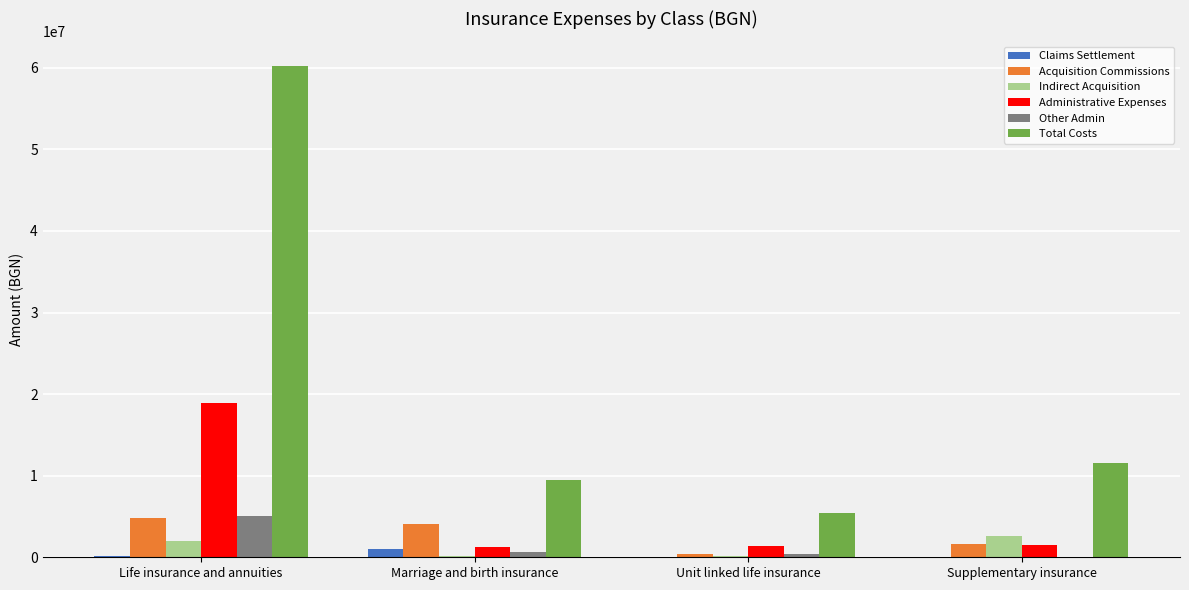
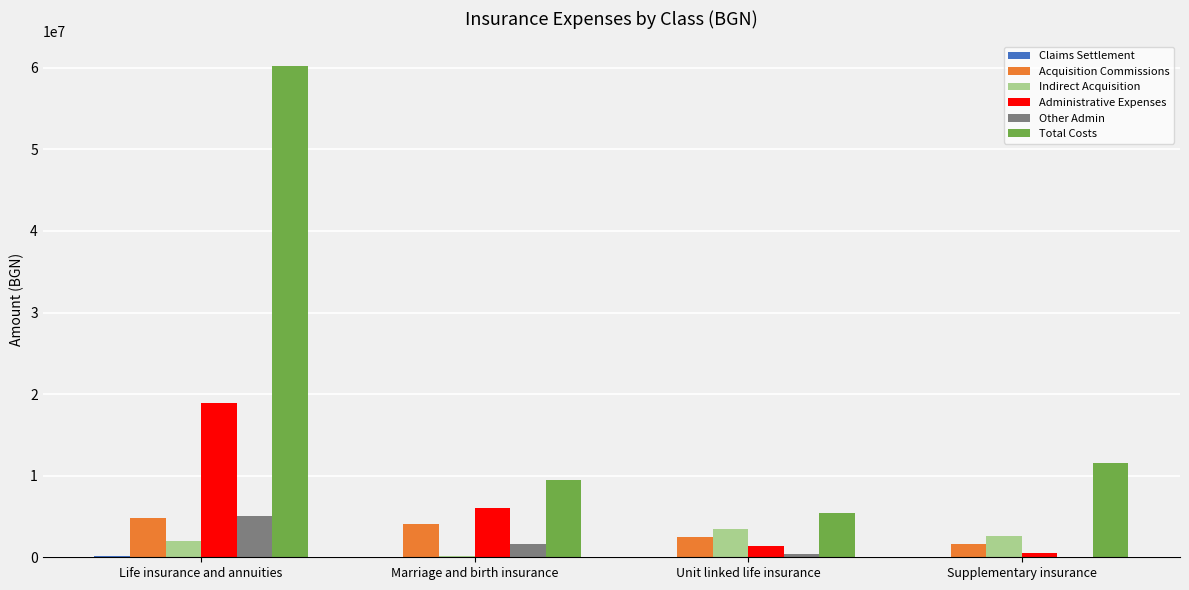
  {
    "Claims Settlement": {
-     "Marriage and birth insurance": 1000000
+     "Marriage and birth insurance": 0
    },
    "Acquisition Commissions": {
      "Life insurance and annuities": 5000000,
      "Marriage and birth insurance": 4000000,
-     "Unit linked life insurance": 0,
+     "Unit linked life insurance": 2000000,
      "Supplementary insurance": 2000000
    },
    "Indirect Acquisition": {
      "Life insurance and annuities": 2000000,
-     "Unit linked life insurance": 0,
+     "Unit linked life insurance": 3000000,
      "Supplementary insurance": 3000000
    },
    "Administrative Expenses": {
      "Life insurance and annuities": 19000000,
-     "Marriage and birth insurance": 1000000,
+     "Marriage and birth insurance": 6000000,
      "Unit linked life insurance": 1000000,
-     "Supplementary insurance": 2000000
+     "Supplementary insurance": 0
    },
    "Other Admin": {
      "Life insurance and annuities": 5000000,
-     "Marriage and birth insurance": 1000000,
+     "Marriage and birth insurance": 2000000,
      "Unit linked life insurance": 0
    },
    "Total Costs": {
      "Life insurance and annuities": 60000000,
      "Marriage and birth insurance": 9000000,
      "Unit linked life insurance": 5000000,
      "Supplementary insurance": 12000000
    }
  }
